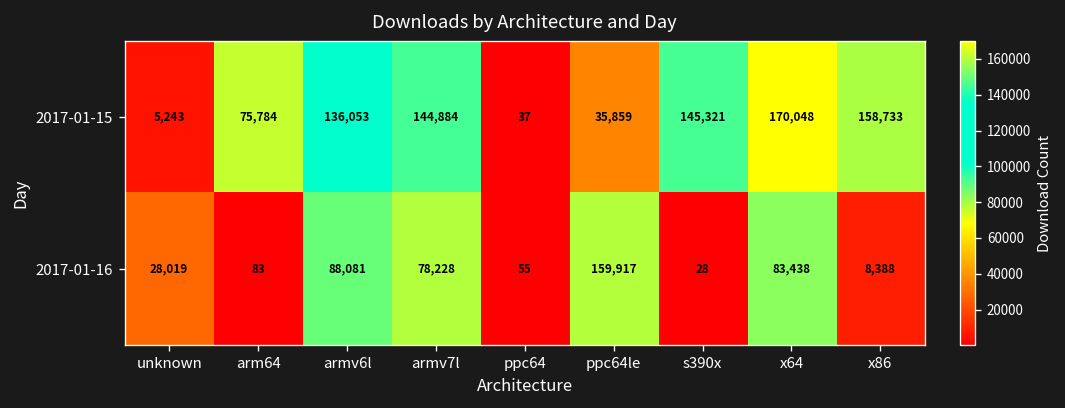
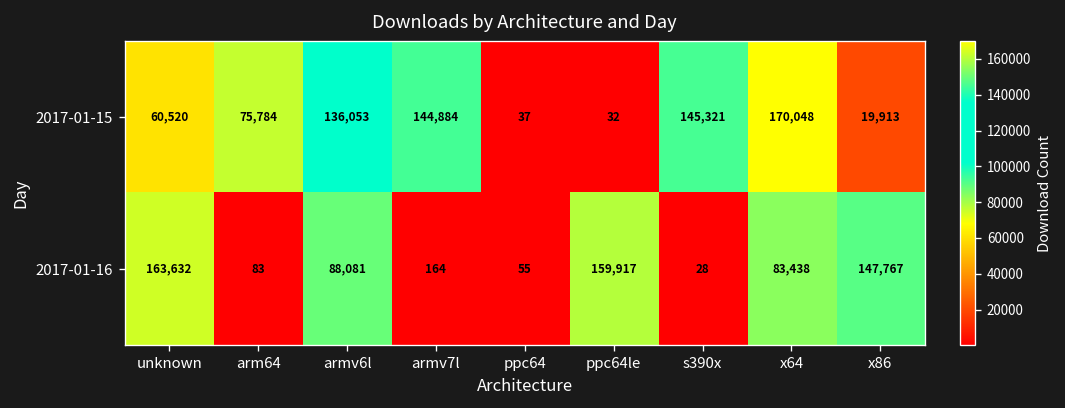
  {
    "2017-01-15": {
-     "unknown": "5,243",
+     "unknown": "60,520",
      "arm64": "75,784",
      "armv6l": "136,053",
      "armv7l": "144,884",
      "ppc64": "37",
-     "ppc64le": "35,859",
+     "ppc64le": "32",
      "s390x": "145,321",
      "x64": "170,048",
-     "x86": "158,733"
+     "x86": "19,913"
    },
    "2017-01-16": {
-     "unknown": "28,019",
+     "unknown": "163,632",
      "arm64": "83",
      "armv6l": "88,081",
-     "armv7l": "78,228",
+     "armv7l": "164",
      "ppc64": "55",
      "ppc64le": "159,917",
      "s390x": "28",
      "x64": "83,438",
-     "x86": "8,388"
+     "x86": "147,767"
    }
  }
